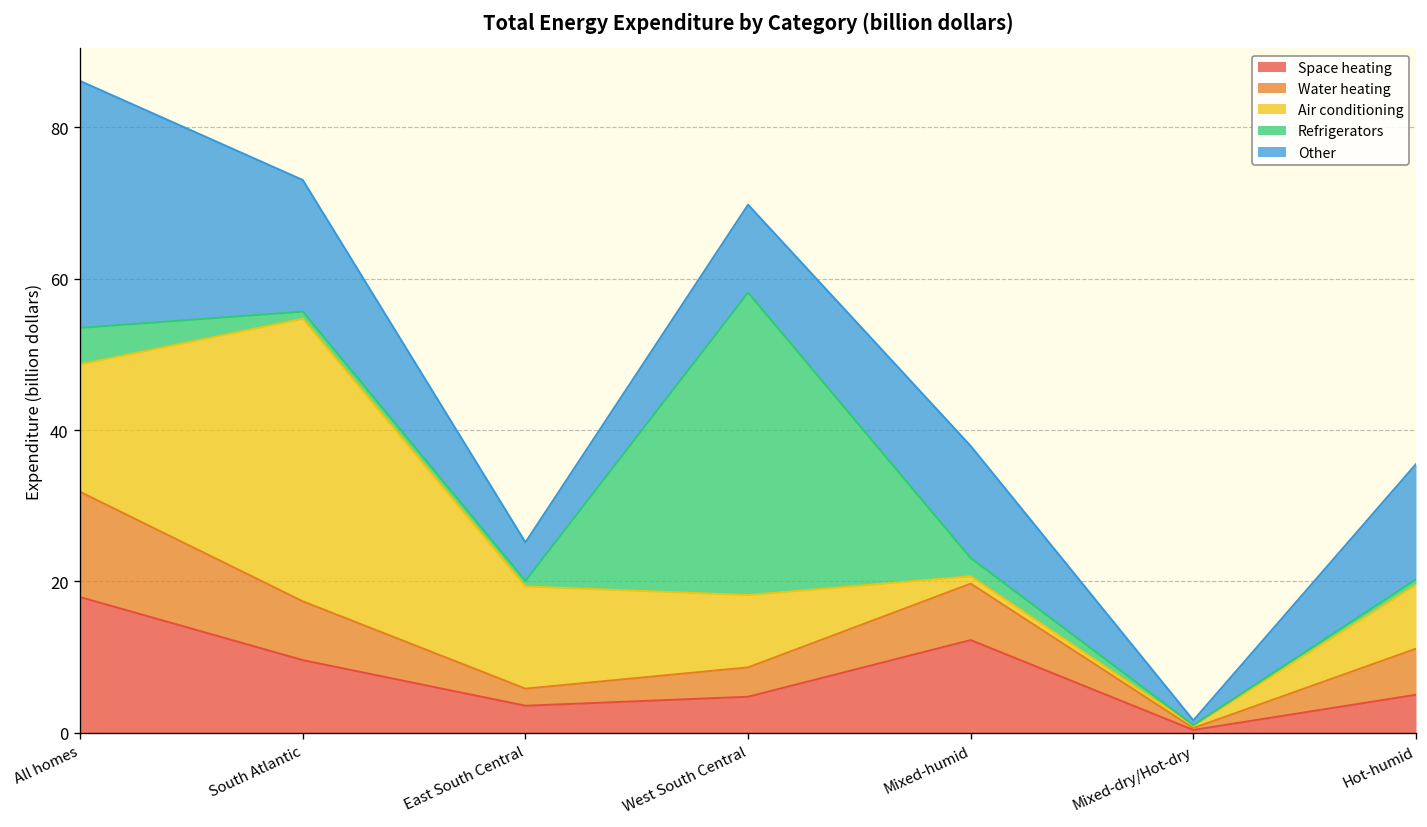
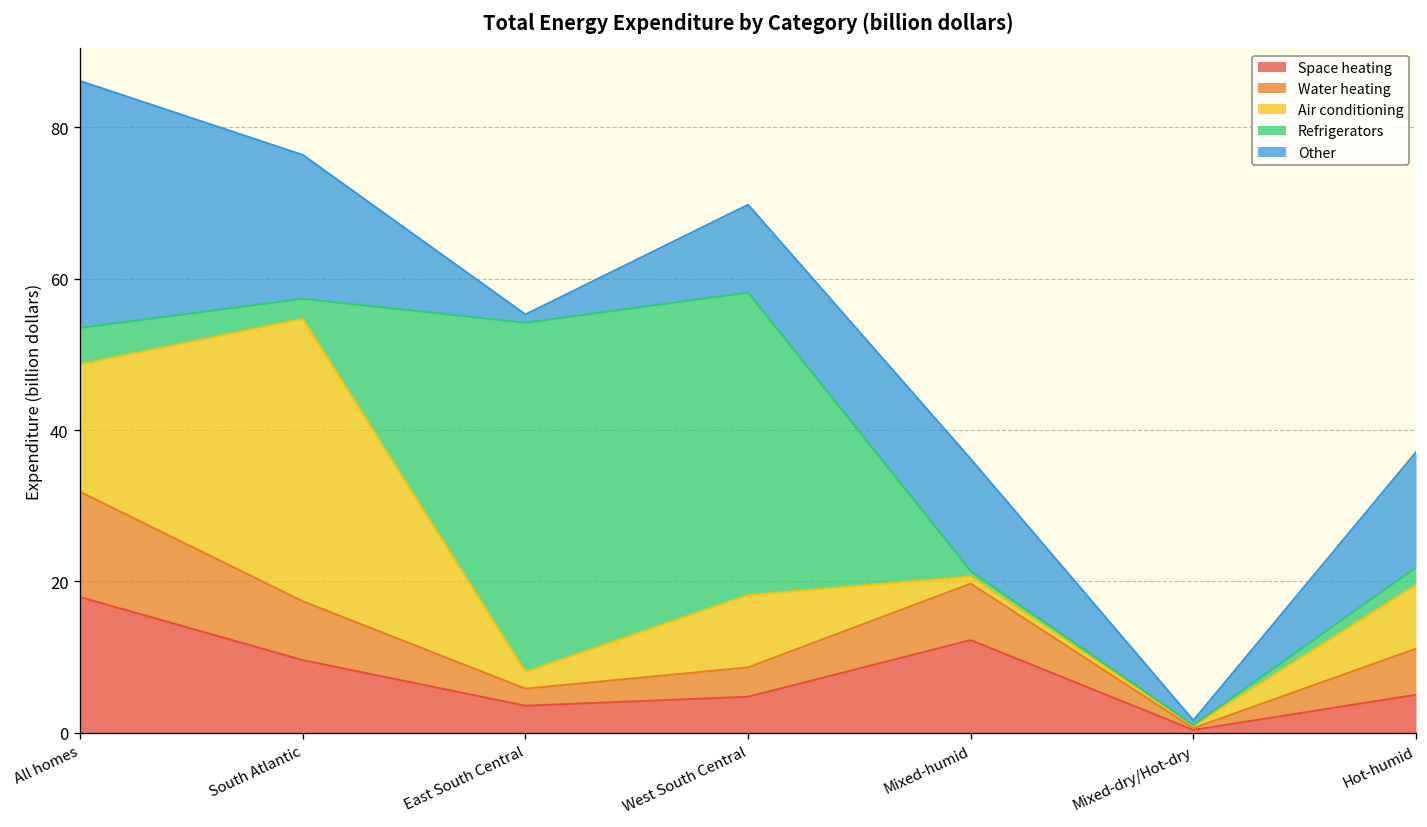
  {
    "Air conditioning": {
      "All homes": 17,
      "South Atlantic": 37,
-     "East South Central": 14,
+     "East South Central": 2,
      "West South Central": 10,
      "Mixed-humid": 1,
      "Hot-humid": 8
    },
    "Refrigerators": {
      "All homes": 5,
-     "South Atlantic": 1,
-     "East South Central": 1,
+     "South Atlantic": 3,
+     "East South Central": 46,
      "West South Central": 40,
-     "Mixed-humid": 2,
-     "Hot-humid": 1
+     "Mixed-humid": 1,
+     "Hot-humid": 2
    },
    "Other": {
      "All homes": 33,
-     "South Atlantic": 17,
-     "East South Central": 5,
+     "South Atlantic": 19,
+     "East South Central": 1,
      "West South Central": 12,
      "Mixed-humid": 15,
      "Mixed-dry/Hot-dry": 1,
      "Hot-humid": 15
    }
  }
